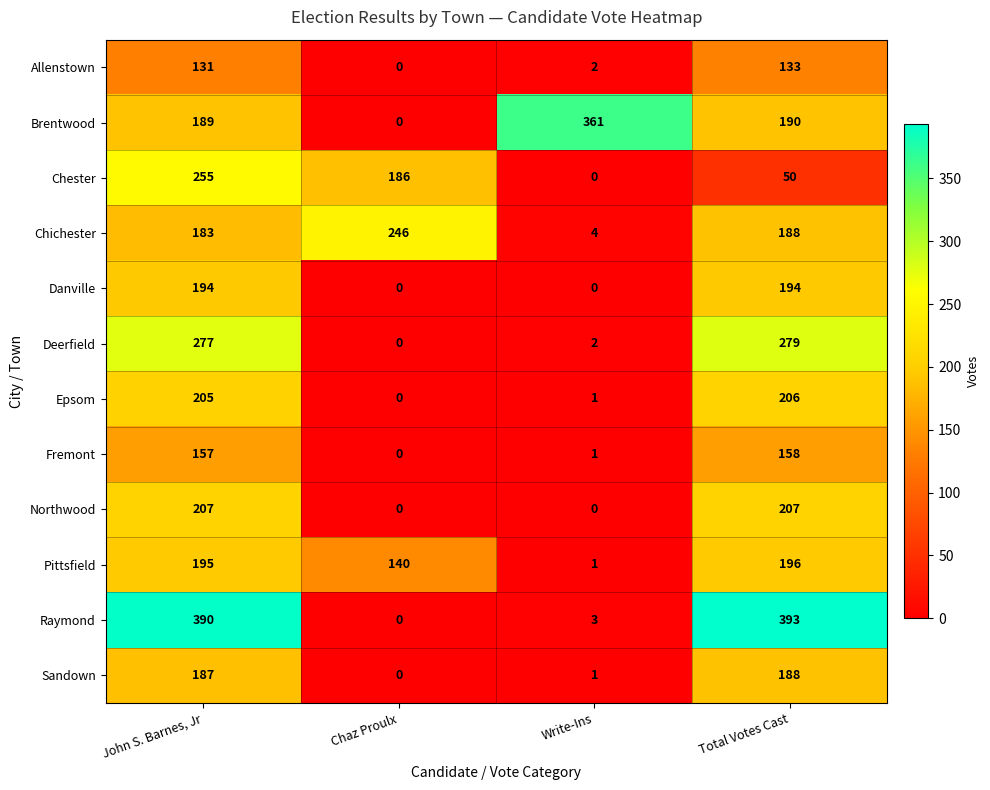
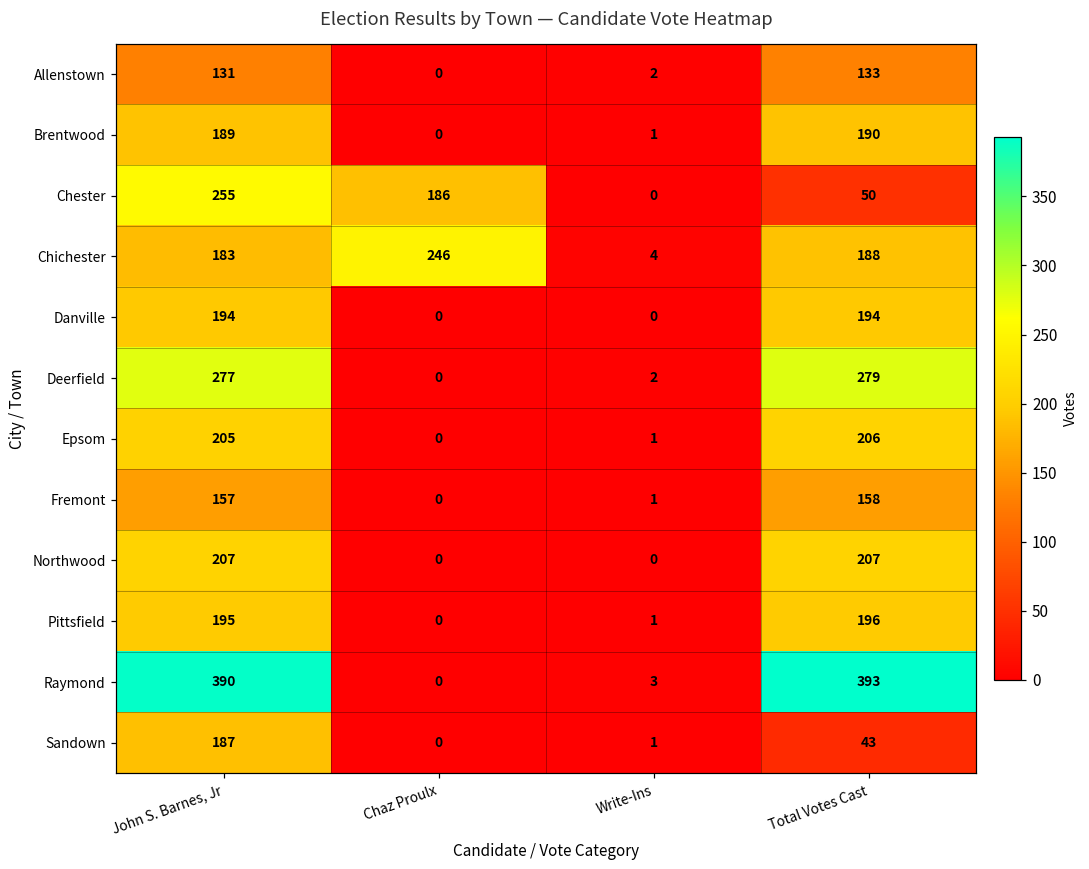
  {
    "Allenstown": {
      "John S. Barnes, Jr": 131,
      "Chaz Proulx": 0,
      "Write-Ins": 2,
      "Total Votes Cast": 133
    },
    "Brentwood": {
      "John S. Barnes, Jr": 189,
      "Chaz Proulx": 0,
-     "Write-Ins": 361,
+     "Write-Ins": 1,
      "Total Votes Cast": 190
    },
    "Chester": {
      "John S. Barnes, Jr": 255,
      "Chaz Proulx": 186,
      "Write-Ins": 0,
      "Total Votes Cast": 50
    },
    "Chichester": {
      "John S. Barnes, Jr": 183,
      "Chaz Proulx": 246,
      "Write-Ins": 4,
      "Total Votes Cast": 188
    },
    "Danville": {
      "John S. Barnes, Jr": 194,
      "Chaz Proulx": 0,
      "Write-Ins": 0,
      "Total Votes Cast": 194
    },
    "Deerfield": {
      "John S. Barnes, Jr": 277,
      "Chaz Proulx": 0,
      "Write-Ins": 2,
      "Total Votes Cast": 279
    },
    "Epsom": {
      "John S. Barnes, Jr": 205,
      "Chaz Proulx": 0,
      "Write-Ins": 1,
      "Total Votes Cast": 206
    },
    "Fremont": {
      "John S. Barnes, Jr": 157,
      "Chaz Proulx": 0,
      "Write-Ins": 1,
      "Total Votes Cast": 158
    },
    "Northwood": {
      "John S. Barnes, Jr": 207,
      "Chaz Proulx": 0,
      "Write-Ins": 0,
      "Total Votes Cast": 207
    },
    "Pittsfield": {
      "John S. Barnes, Jr": 195,
-     "Chaz Proulx": 140,
+     "Chaz Proulx": 0,
      "Write-Ins": 1,
      "Total Votes Cast": 196
    },
    "Raymond": {
      "John S. Barnes, Jr": 390,
      "Chaz Proulx": 0,
      "Write-Ins": 3,
      "Total Votes Cast": 393
    },
    "Sandown": {
      "John S. Barnes, Jr": 187,
      "Chaz Proulx": 0,
      "Write-Ins": 1,
-     "Total Votes Cast": 188
+     "Total Votes Cast": 43
    }
  }
